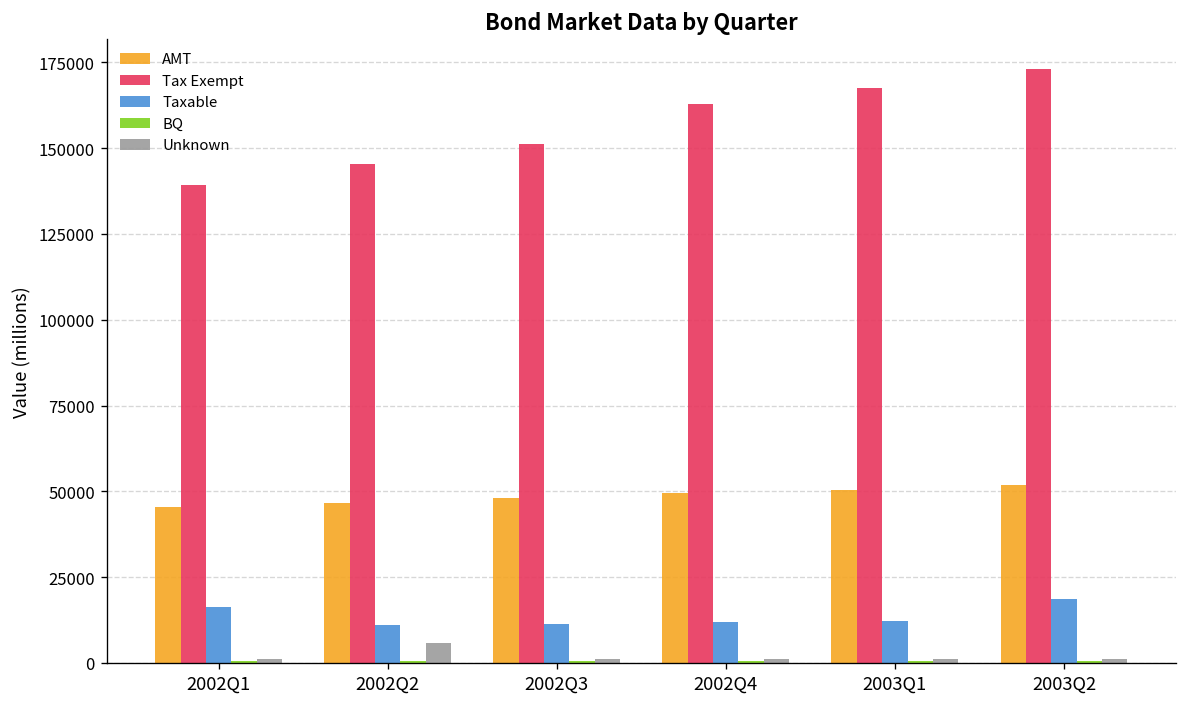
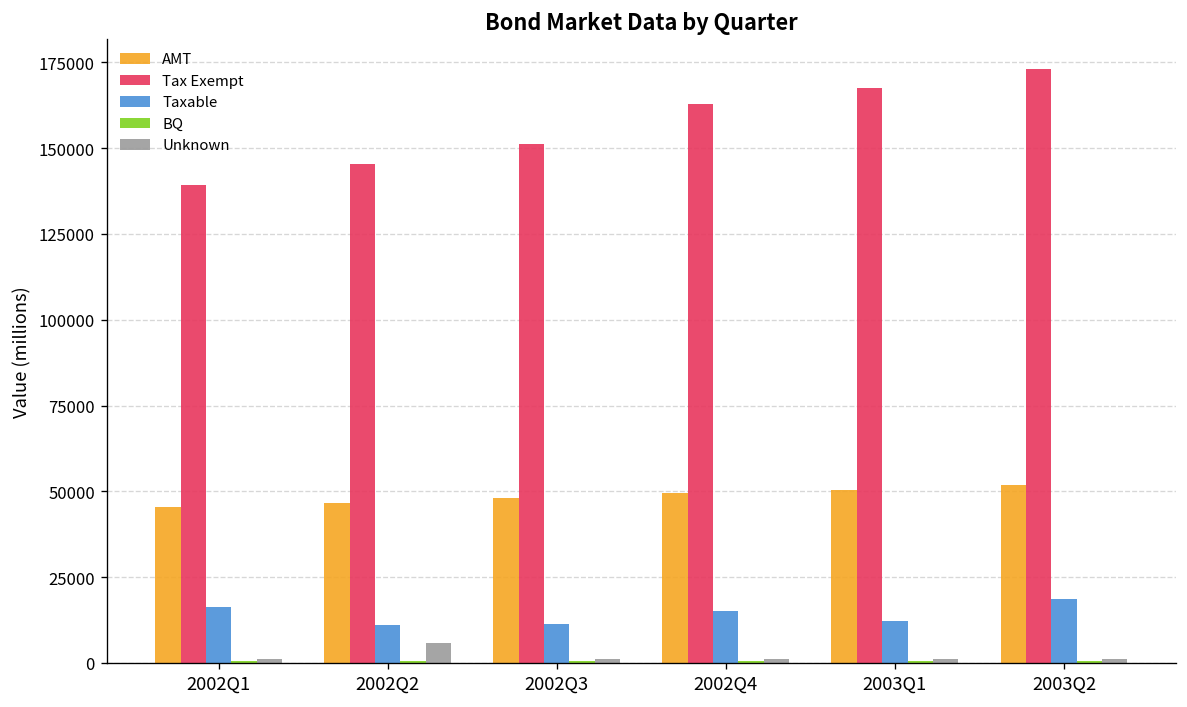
  {
    "AMT": {
      "2002Q1": 45000,
      "2002Q2": 47000,
      "2002Q3": 48000,
      "2002Q4": 50000,
      "2003Q1": 50000,
      "2003Q2": 52000
    },
    "Tax Exempt": {
      "2002Q1": 139000,
      "2002Q2": 145000,
      "2002Q3": 151000,
      "2002Q4": 163000,
      "2003Q1": 168000,
      "2003Q2": 173000
    },
    "Taxable": {
      "2002Q1": 16000,
      "2002Q2": 11000,
      "2002Q3": 11000,
-     "2002Q4": 12000,
+     "2002Q4": 15000,
      "2003Q1": 12000,
      "2003Q2": 19000
    },
    "Unknown": {
      "2002Q1": 1000,
      "2002Q2": 6000,
      "2002Q3": 1000,
      "2002Q4": 1000,
      "2003Q1": 1000,
      "2003Q2": 1000
    }
  }
